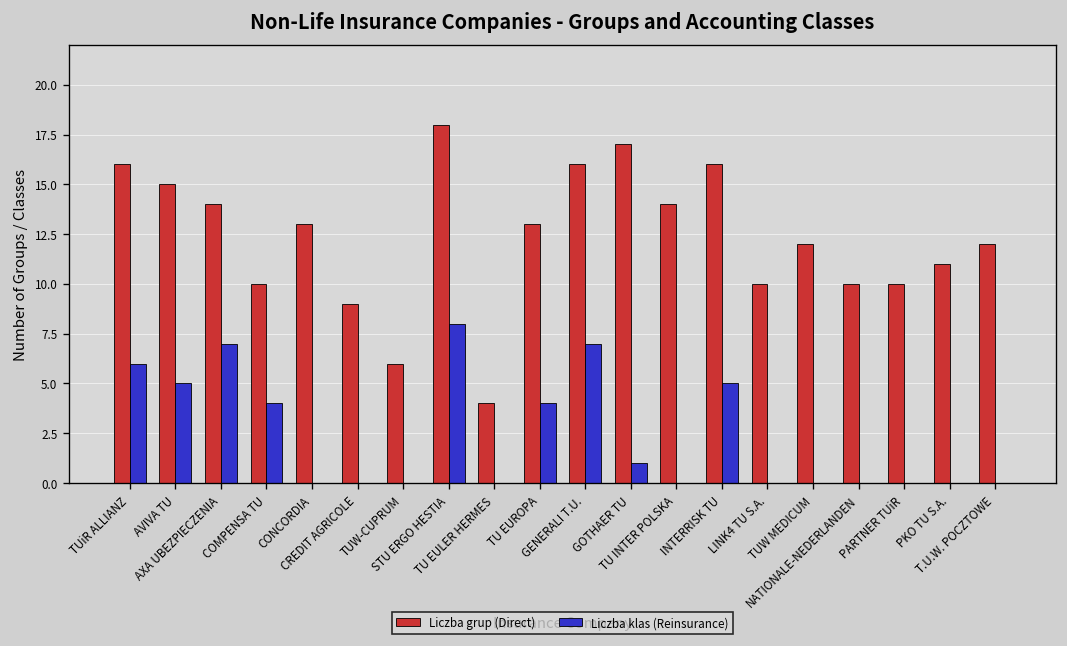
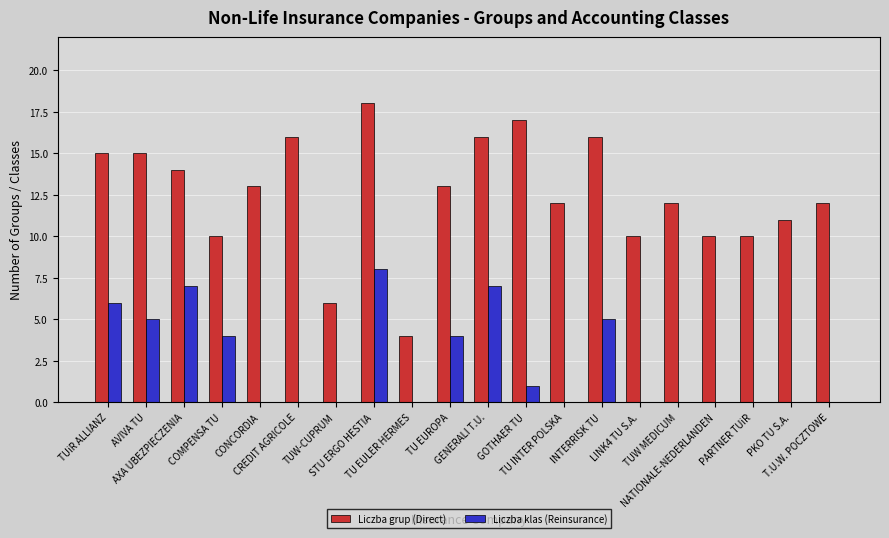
  {
    "Liczba grup (Direct)": {
-     "TUiR ALLIANZ": 16,
+     "TUiR ALLIANZ": 15,
      "AVIVA TU": 15,
      "AXA UBEZPIECZENIA": 14,
      "COMPENSA TU": 10,
      "CONCORDIA": 13,
-     "CREDIT AGRICOLE": 9,
+     "CREDIT AGRICOLE": 16,
      "TUW-CUPRUM": 6,
      "STU ERGO HESTIA": 18,
      "TU EULER HERMES": 4,
      "TU EUROPA": 13,
      "GENERALI T.U.": 16,
      "GOTHAER TU": 17,
-     "TU INTER POLSKA": 14,
+     "TU INTER POLSKA": 12,
      "INTERRISK TU": 16,
      "LINK4 TU S.A.": 10,
      "TUW MEDICUM": 12,
      "NATIONALE-NEDERLANDEN": 10,
      "PARTNER TUiR": 10,
      "PKO TU S.A.": 11,
      "T.U.W. POCZTOWE": 12
    },
    "Liczba klas (Reinsurance)": {
      "TUiR ALLIANZ": 6,
      "AVIVA TU": 5,
      "AXA UBEZPIECZENIA": 7,
      "COMPENSA TU": 4,
      "CONCORDIA": 0,
      "CREDIT AGRICOLE": 0,
      "TUW-CUPRUM": 0,
      "STU ERGO HESTIA": 8,
      "TU EULER HERMES": 0,
      "TU EUROPA": 4,
      "GENERALI T.U.": 7,
      "GOTHAER TU": 1,
      "TU INTER POLSKA": 0,
      "INTERRISK TU": 5,
      "LINK4 TU S.A.": 0,
      "TUW MEDICUM": 0,
      "NATIONALE-NEDERLANDEN": 0,
      "PARTNER TUiR": 0,
      "PKO TU S.A.": 0,
      "T.U.W. POCZTOWE": 0
    }
  }
